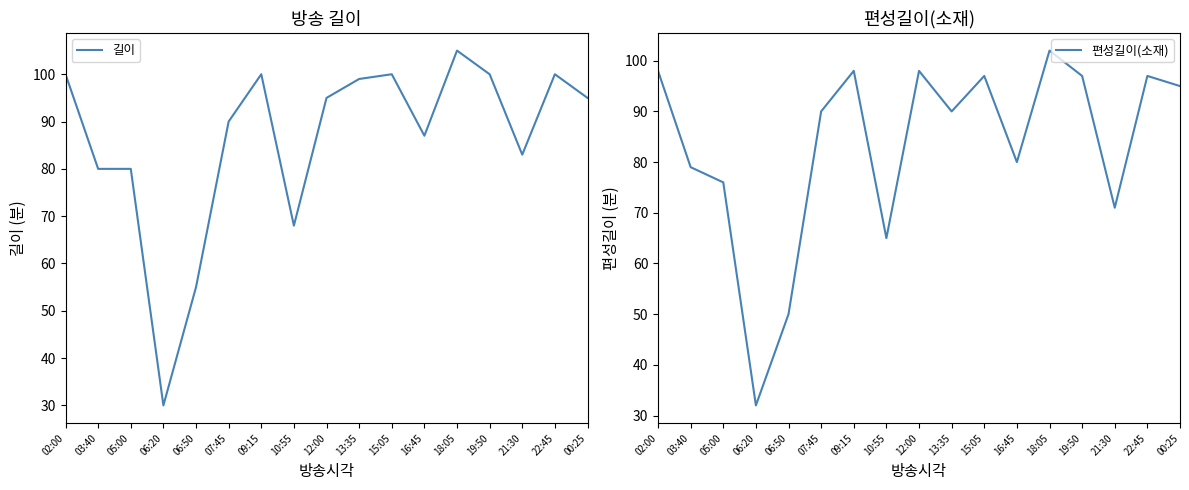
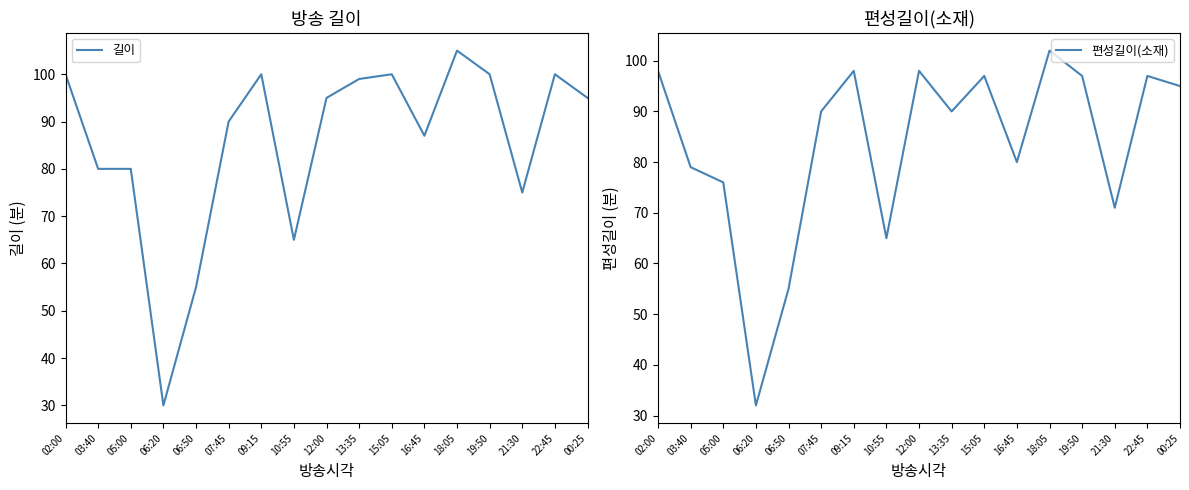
  {
    "방송 길이": {
      "02:00": 100,
      "03:40": 80,
      "05:00": 80,
      "06:20": 30,
      "06:50": 55,
      "07:45": 90,
      "09:15": 100,
-     "10:55": 68,
+     "10:55": 65,
      "12:00": 95,
      "13:35": 99,
      "15:05": 100,
      "16:45": 87,
      "18:05": 105,
      "19:50": 100,
-     "21:30": 83,
+     "21:30": 75,
      "22:45": 100,
      "00:25": 95
    },
    "편성길이(소재)": {
      "02:00": 98,
      "03:40": 79,
      "05:00": 76,
      "06:20": 32,
-     "06:50": 50,
+     "06:50": 55,
      "07:45": 90,
      "09:15": 98,
      "10:55": 65,
      "12:00": 98,
      "13:35": 90,
      "15:05": 97,
      "16:45": 80,
      "18:05": 102,
      "19:50": 97,
      "21:30": 71,
      "22:45": 97,
      "00:25": 95
    }
  }
